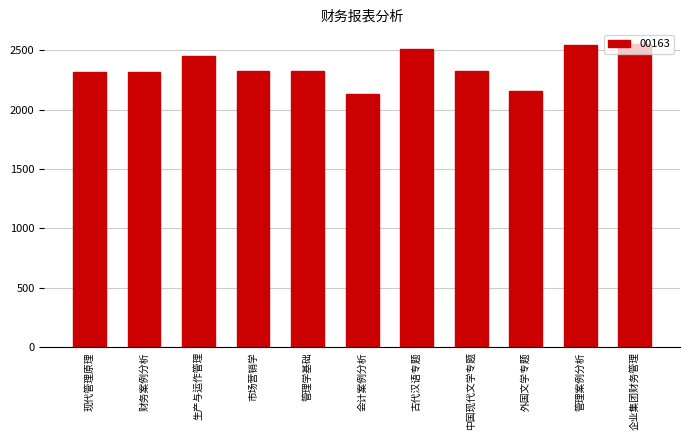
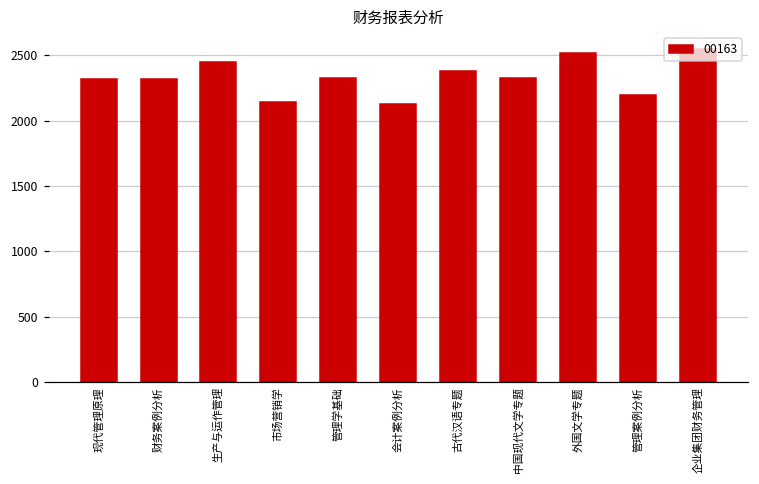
  {
    "现代管理原理": 2310,
    "财务案例分析": 2320,
    "生产与运作管理": 2450,
-   "市场营销学": 2330,
+   "市场营销学": 2140,
    "管理学基础": 2330,
    "会计案例分析": 2130,
-   "古代汉语专题": 2510,
+   "古代汉语专题": 2380,
    "中国现代文学专题": 2320,
-   "外国文学专题": 2160,
-   "管理案例分析": 2540
+   "外国文学专题": 2520,
+   "管理案例分析": 2200
  }
